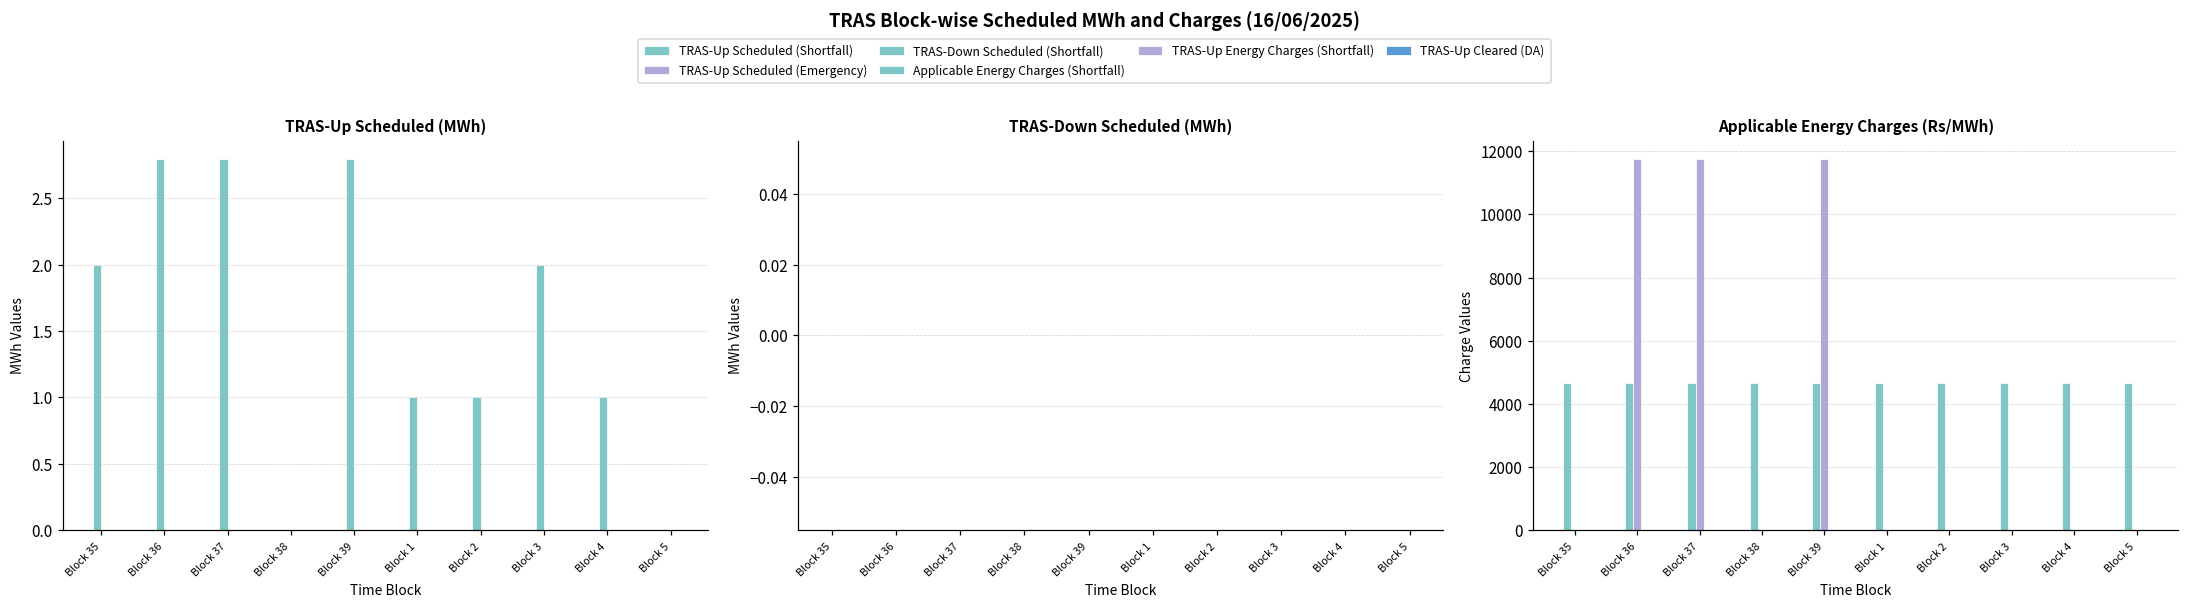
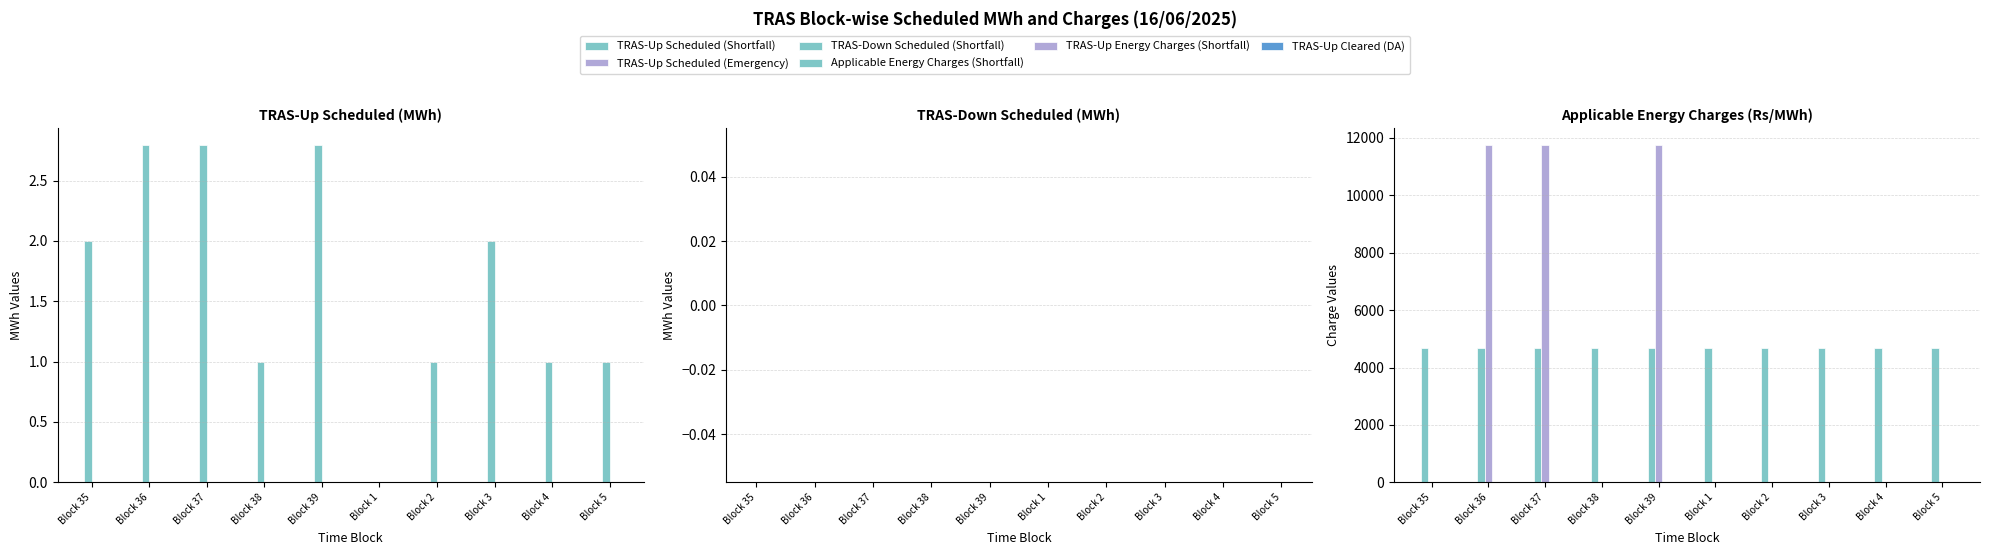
  {
    "TRAS-Up Scheduled (MWh)": {
      "TRAS-Up Scheduled (Shortfall)": {
        "Block 35": 2,
        "Block 36": 2.79,
        "Block 37": 2.79,
-       "Block 38": 0,
+       "Block 38": 1,
        "Block 39": 2.79,
-       "Block 1": 1,
+       "Block 1": 0,
        "Block 2": 1,
        "Block 3": 2,
        "Block 4": 1,
-       "Block 5": 0
+       "Block 5": 1
      },
      "TRAS-Up Scheduled (Emergency)": {
        "Block 35": 0,
        "Block 36": 0,
        "Block 37": 0,
        "Block 38": 0,
        "Block 39": 0,
        "Block 1": 0,
        "Block 2": 0,
        "Block 3": 0,
        "Block 4": 0,
        "Block 5": 0
      }
    },
    "TRAS-Down Scheduled (MWh)": {
      "Block 35": 0.000,
      "Block 36": 0.000,
      "Block 37": 0.000,
      "Block 38": 0.000,
      "Block 39": 0.000,
      "Block 1": 0.000,
      "Block 2": 0.000,
      "Block 3": 0.000,
      "Block 4": 0.000,
      "Block 5": 0.000
    },
    "Applicable Energy Charges (Rs/MWh)": {
      "TRAS-Up Energy Charges (Shortfall)": {
        "Block 35": 0,
        "Block 36": 11700,
        "Block 37": 11700,
        "Block 38": 0,
        "Block 39": 11700,
        "Block 1": 0,
        "Block 2": 0,
        "Block 3": 0,
        "Block 4": 0,
        "Block 5": 0
      }
    }
  }
